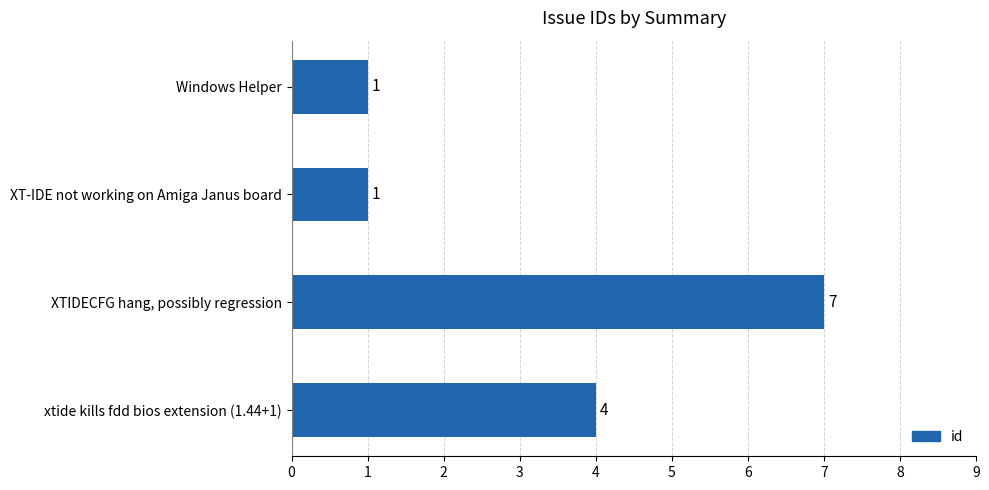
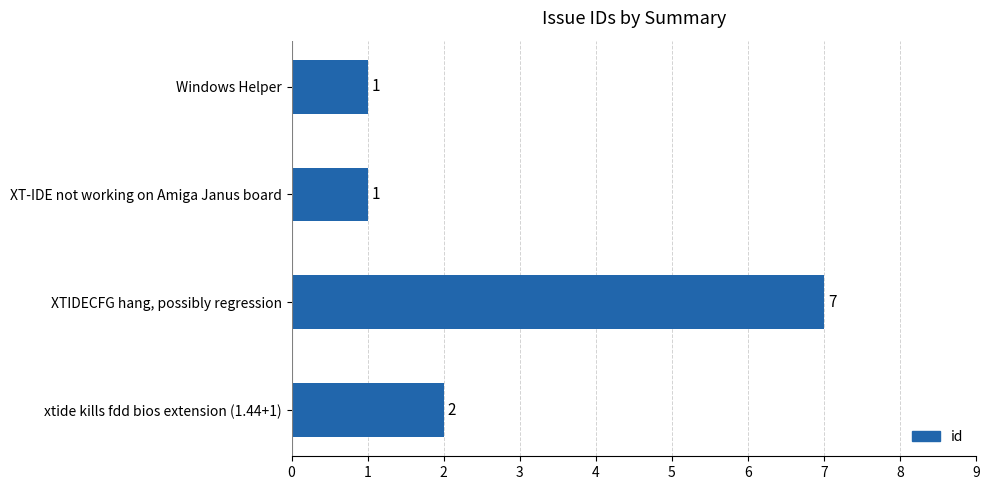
  {
    "Windows Helper": 1,
    "XT-IDE not working on Amiga Janus board": 1,
    "XTIDECFG hang, possibly regression": 7,
-   "xtide kills fdd bios extension (1.44+1)": 4
+   "xtide kills fdd bios extension (1.44+1)": 2
  }
